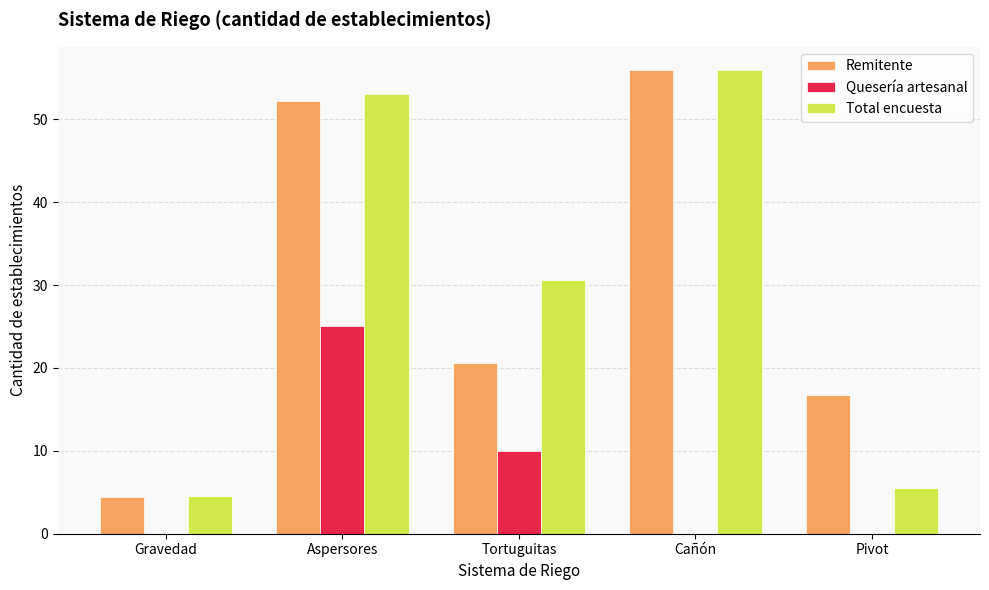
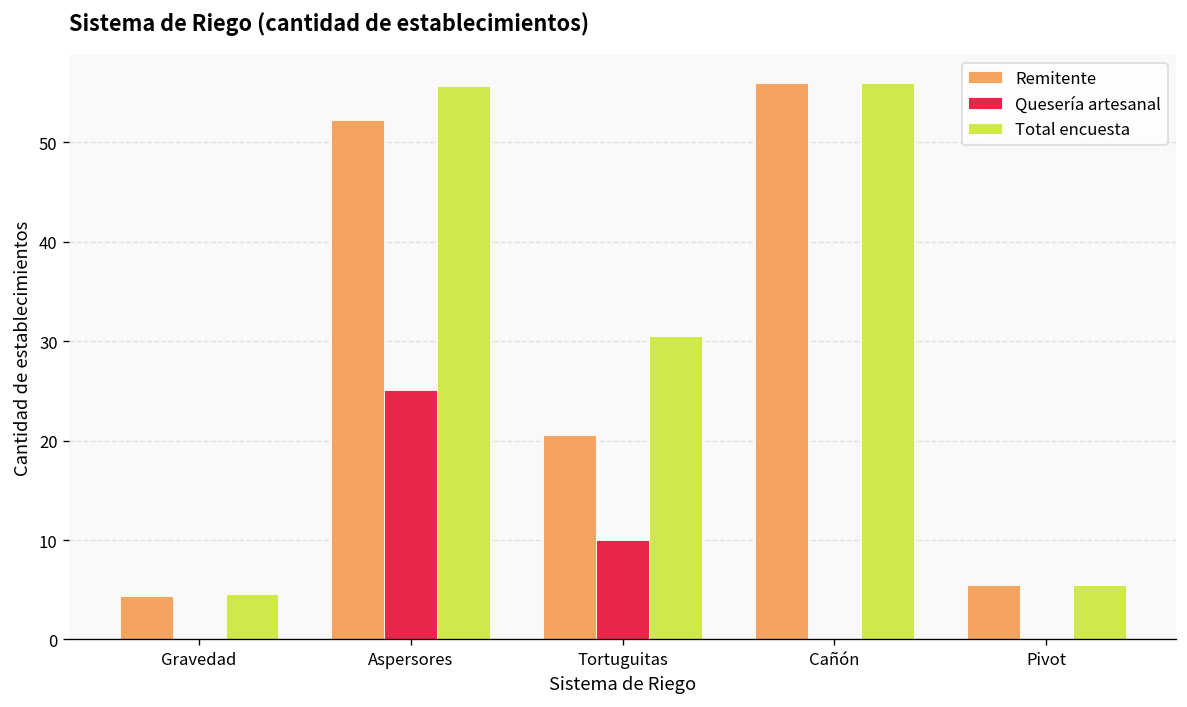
  {
    "Remitente": {
      "Gravedad": 4,
      "Aspersores": 52,
      "Tortuguitas": 21,
      "Cañón": 56,
-     "Pivot": 17
+     "Pivot": 5
    },
    "Quesería artesanal": {
      "Gravedad": 0,
      "Aspersores": 25,
      "Tortuguitas": 10,
      "Cañón": 0,
      "Pivot": 0
    },
    "Total encuesta": {
      "Gravedad": 5,
-     "Aspersores": 53,
+     "Aspersores": 56,
      "Tortuguitas": 31,
      "Cañón": 56,
      "Pivot": 5
    }
  }
